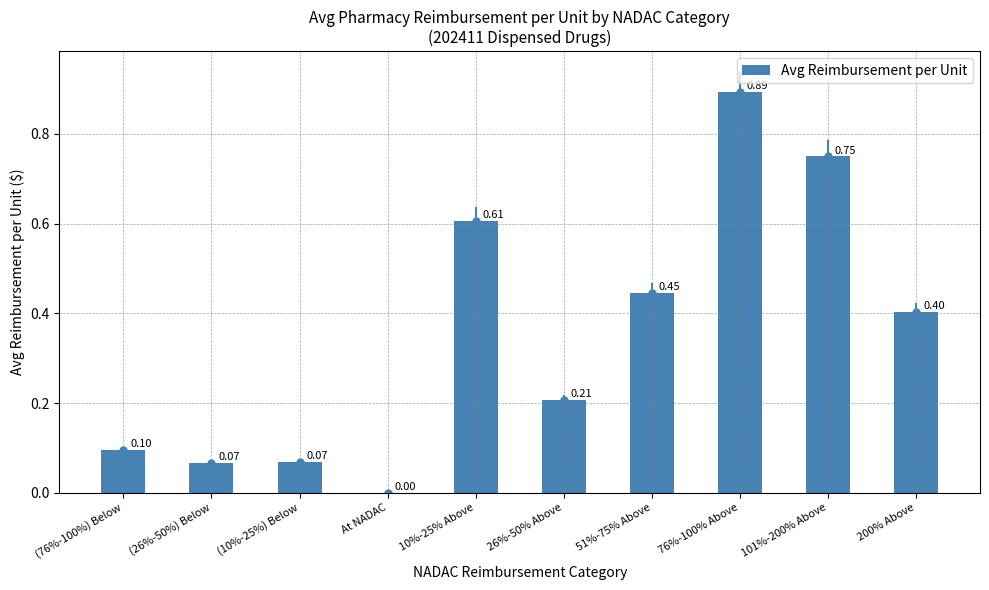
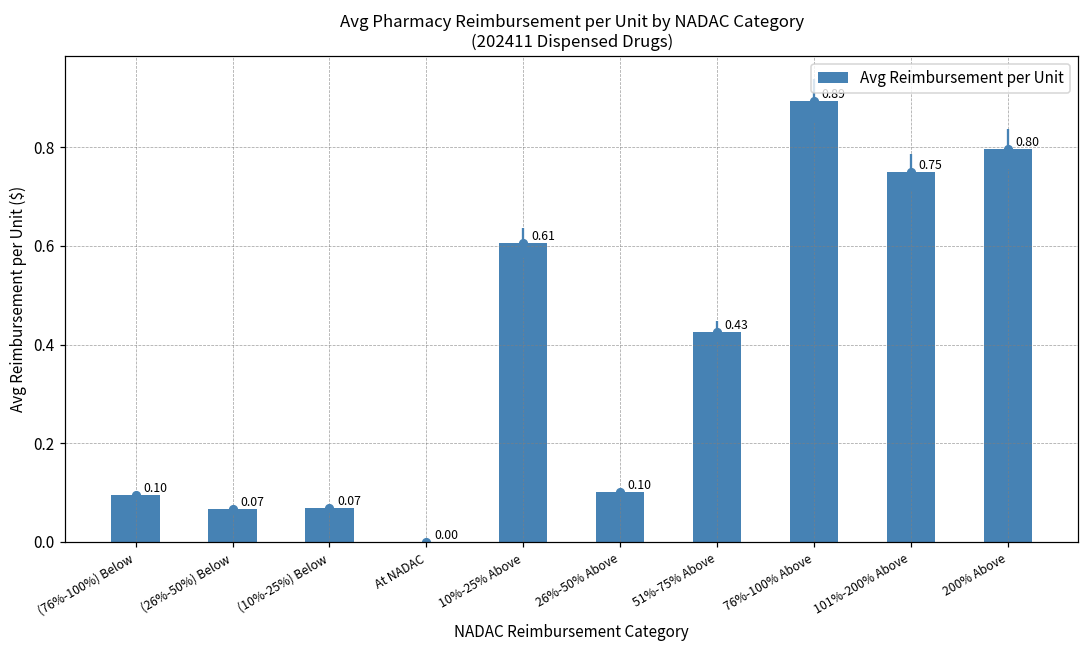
  {
    "(76%-100%) Below": 0.10,
    "(26%-50%) Below": 0.07,
    "(10%-25%) Below": 0.07,
    "At NADAC": 0.00,
    "10%-25% Above": 0.61,
-   "26%-50% Above": 0.21,
-   "51%-75% Above": 0.45,
+   "26%-50% Above": 0.10,
+   "51%-75% Above": 0.43,
    "101%-200% Above": 0.75,
-   "200% Above": 0.40
+   "200% Above": 0.80
  }
